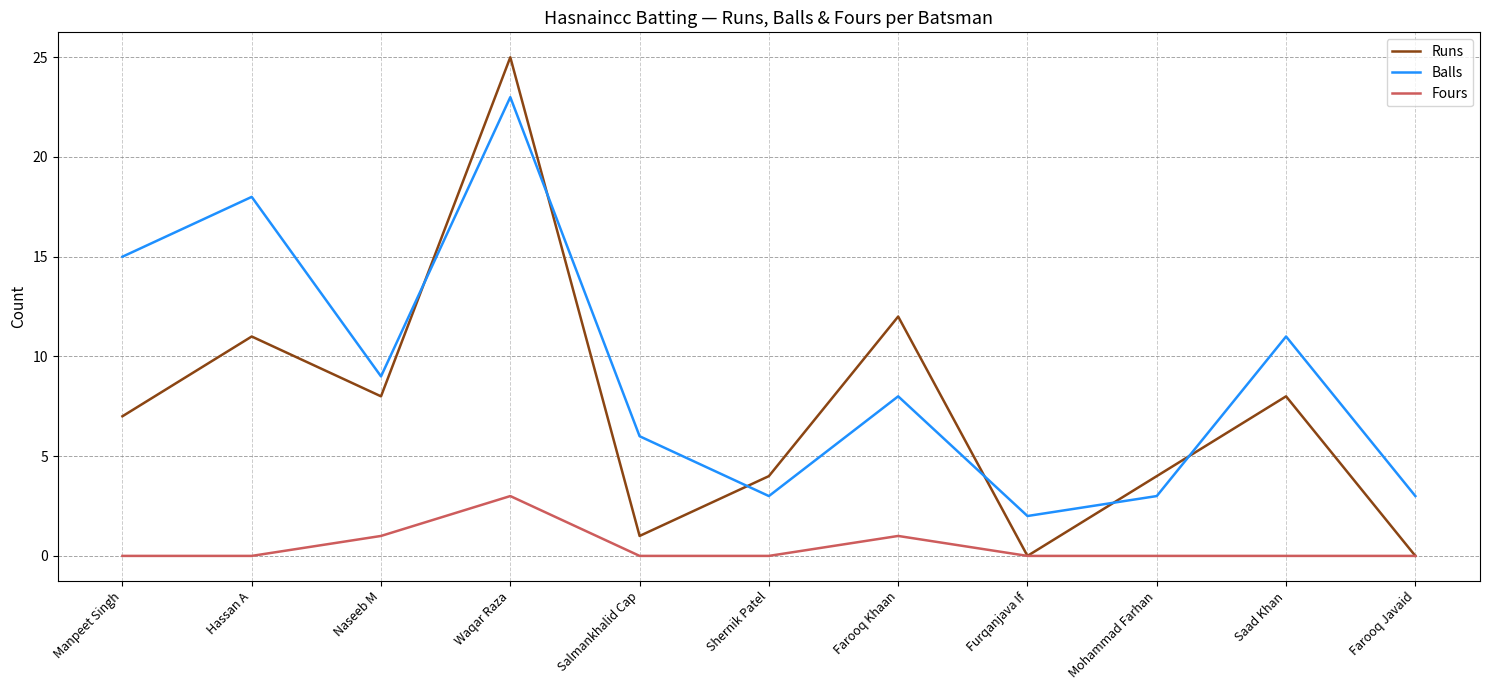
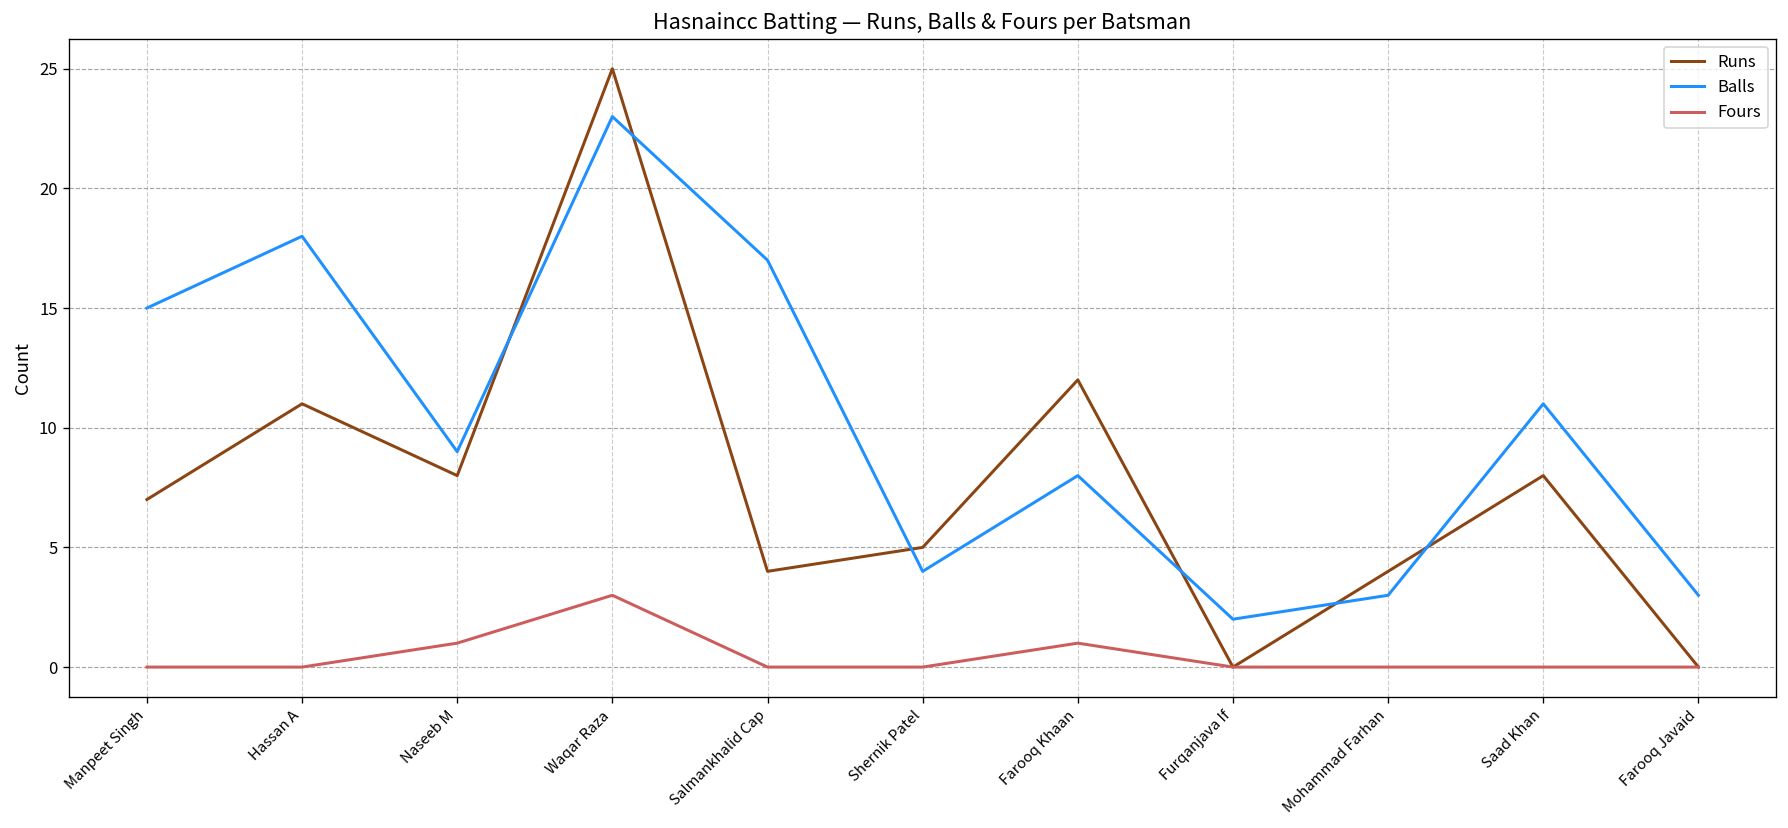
  {
    "Runs": {
      "Manpeet Singh": 7,
      "Hassan A": 11,
      "Naseeb M": 8,
      "Waqar Raza": 25,
-     "Salmankhalid Cap": 1,
-     "Shernik Patel": 4,
+     "Salmankhalid Cap": 4,
+     "Shernik Patel": 5,
      "Farooq Khaan": 12,
      "Mohammad Farhan": 4,
      "Saad Khan": 8
    },
    "Balls": {
      "Manpeet Singh": 15,
      "Hassan A": 18,
      "Naseeb M": 9,
      "Waqar Raza": 23,
-     "Salmankhalid Cap": 6,
-     "Shernik Patel": 3,
+     "Salmankhalid Cap": 17,
+     "Shernik Patel": 4,
      "Farooq Khaan": 8,
      "Furqanjava If": 2,
      "Mohammad Farhan": 3,
      "Saad Khan": 11,
      "Farooq Javaid": 3
    },
    "Fours": {
      "Manpeet Singh": 0,
      "Hassan A": 0,
      "Naseeb M": 1,
      "Waqar Raza": 3,
      "Salmankhalid Cap": 0,
      "Shernik Patel": 0,
      "Farooq Khaan": 1,
      "Mohammad Farhan": 0,
      "Saad Khan": 0
    }
  }
